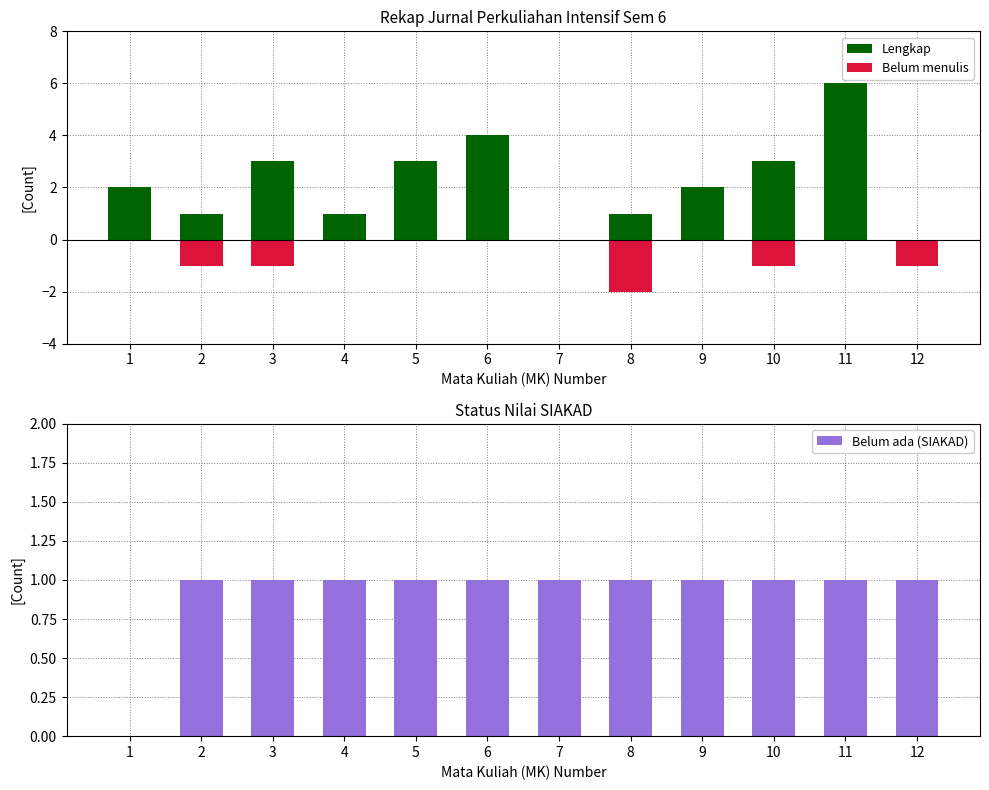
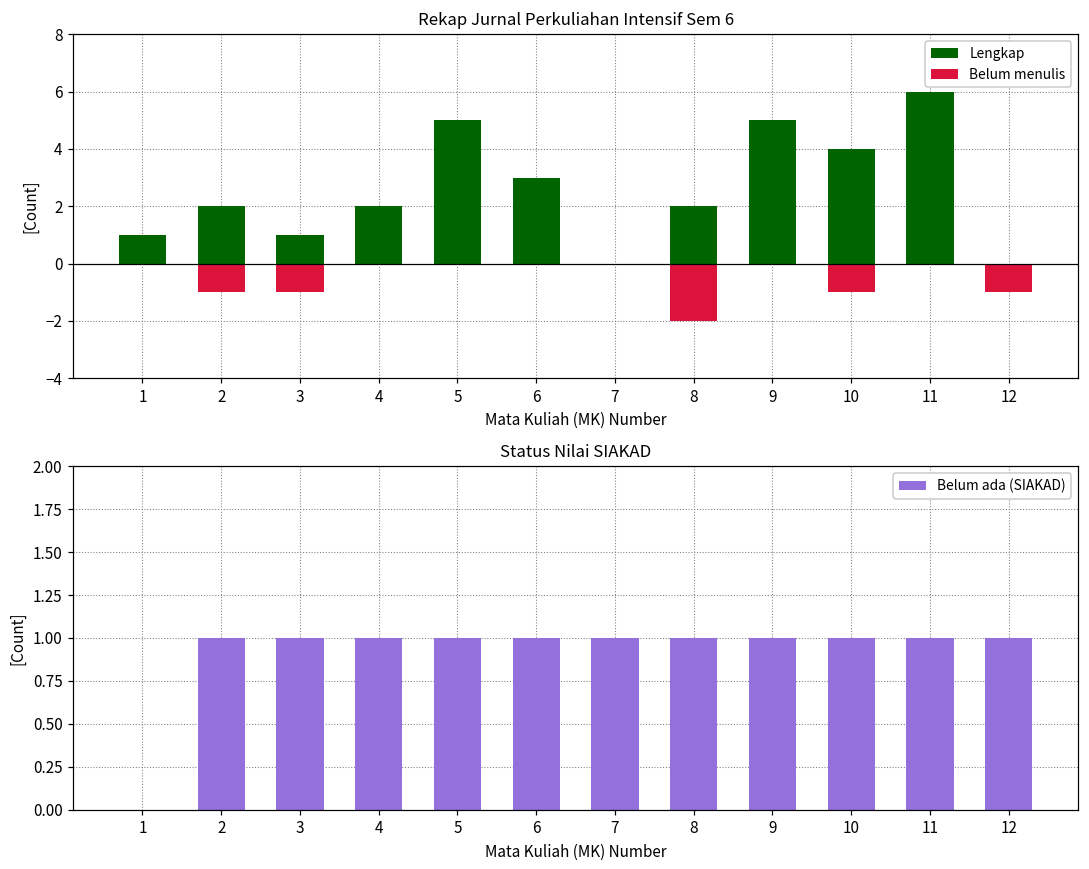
  {
    "Rekap Jurnal Perkuliahan Intensif Sem 6": {
      "Lengkap": {
-       "1": 2,
-       "2": 1,
-       "3": 3,
-       "4": 1,
-       "5": 3,
-       "6": 4,
+       "1": 1,
+       "2": 2,
+       "3": 1,
+       "4": 2,
+       "5": 5,
+       "6": 3,
        "7": 0,
-       "8": 1,
-       "9": 2,
-       "10": 3,
+       "8": 2,
+       "9": 5,
+       "10": 4,
        "11": 6,
        "12": 0
      },
      "Belum menulis": {
        "1": 0,
        "2": -1,
        "3": -1,
        "4": 0,
        "5": 0,
        "6": 0,
        "7": 0,
        "8": -2,
        "9": 0,
        "10": -1,
        "11": 0,
        "12": -1
      }
    },
    "Status Nilai SIAKAD": {
      "1": 0.00,
      "2": 1.00,
      "3": 1.00,
      "4": 1.00,
      "5": 1.00,
      "6": 1.00,
      "7": 1.00,
      "8": 1.00,
      "9": 1.00,
      "10": 1.00,
      "11": 1.00,
      "12": 1.00
    }
  }
